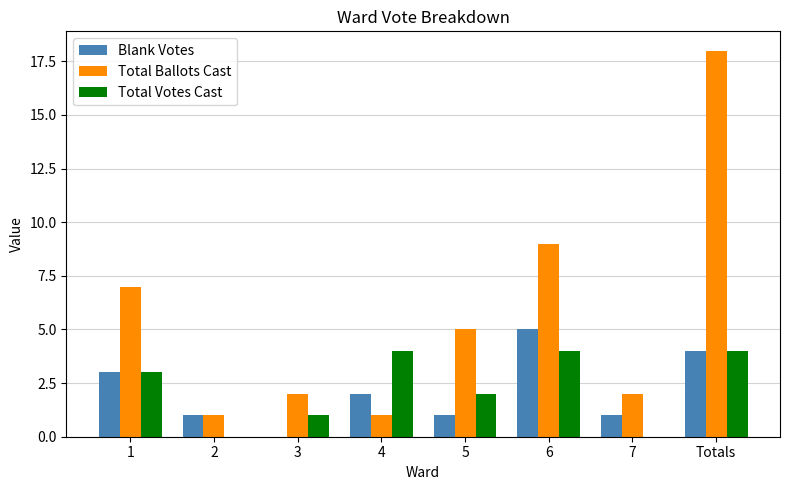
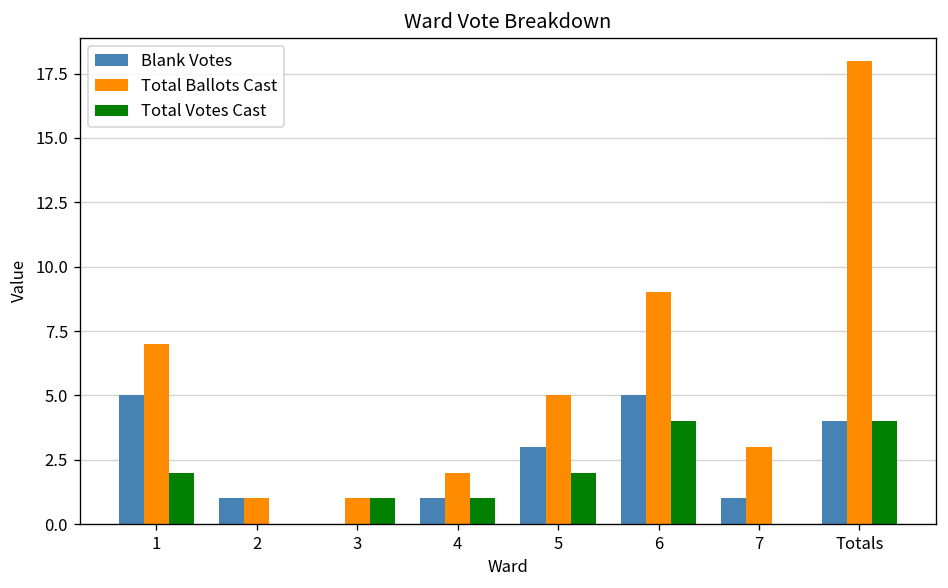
  {
    "Blank Votes": {
-     "1": 3,
+     "1": 5,
      "2": 1,
      "3": 0,
-     "4": 2,
-     "5": 1,
+     "4": 1,
+     "5": 3,
      "6": 5,
      "7": 1,
      "Totals": 4
    },
    "Total Ballots Cast": {
      "1": 7,
      "2": 1,
-     "3": 2,
-     "4": 1,
+     "3": 1,
+     "4": 2,
      "5": 5,
      "6": 9,
-     "7": 2,
+     "7": 3,
      "Totals": 18
    },
    "Total Votes Cast": {
-     "1": 3,
+     "1": 2,
      "2": 0,
      "3": 1,
-     "4": 4,
+     "4": 1,
      "5": 2,
      "6": 4,
      "7": 0,
      "Totals": 4
    }
  }
